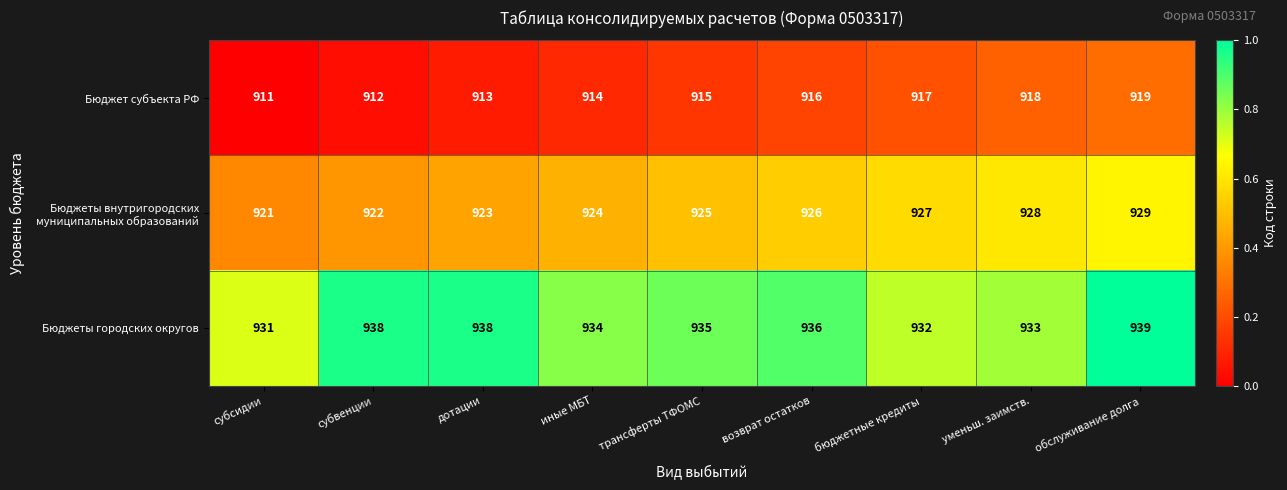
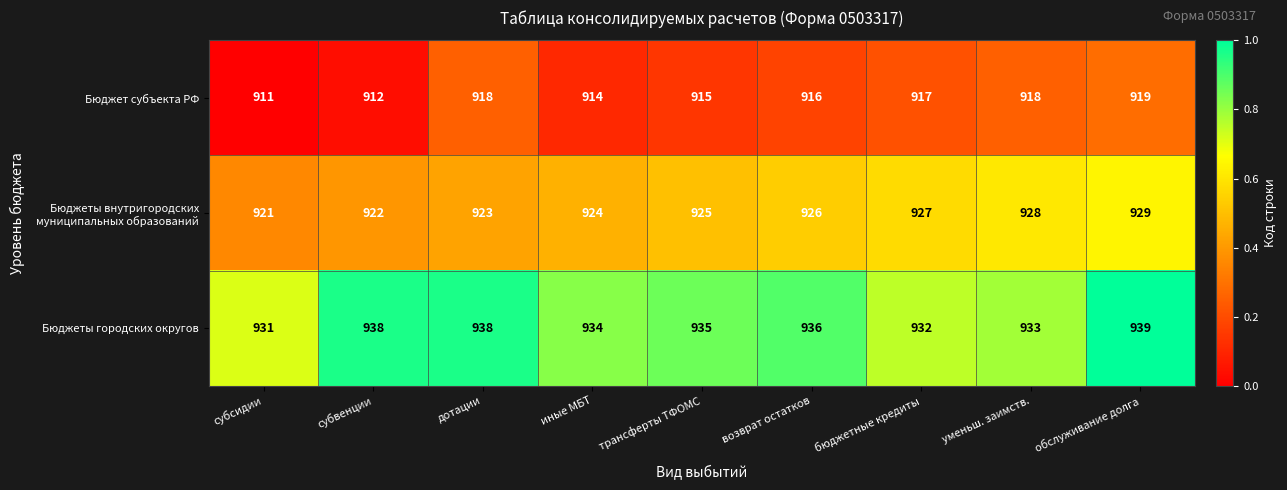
  {
    "Бюджет субъекта РФ": {
      "субсидии": 911,
      "субвенции": 912,
-     "дотации": 913,
+     "дотации": 918,
      "иные МБТ": 914,
      "трансферты ТФОМС": 915,
      "возврат остатков": 916,
      "бюджетные кредиты": 917,
      "уменьш. заимств.": 918,
      "обслуживание долга": 919
    },
    "Бюджеты внутригородских муниципальных образований": {
      "субсидии": 921,
      "субвенции": 922,
      "дотации": 923,
      "иные МБТ": 924,
      "трансферты ТФОМС": 925,
      "возврат остатков": 926,
      "бюджетные кредиты": 927,
      "уменьш. заимств.": 928,
      "обслуживание долга": 929
    },
    "Бюджеты городских округов": {
      "субсидии": 931,
      "субвенции": 938,
      "дотации": 938,
      "иные МБТ": 934,
      "трансферты ТФОМС": 935,
      "возврат остатков": 936,
      "бюджетные кредиты": 932,
      "уменьш. заимств.": 933,
      "обслуживание долга": 939
    }
  }
